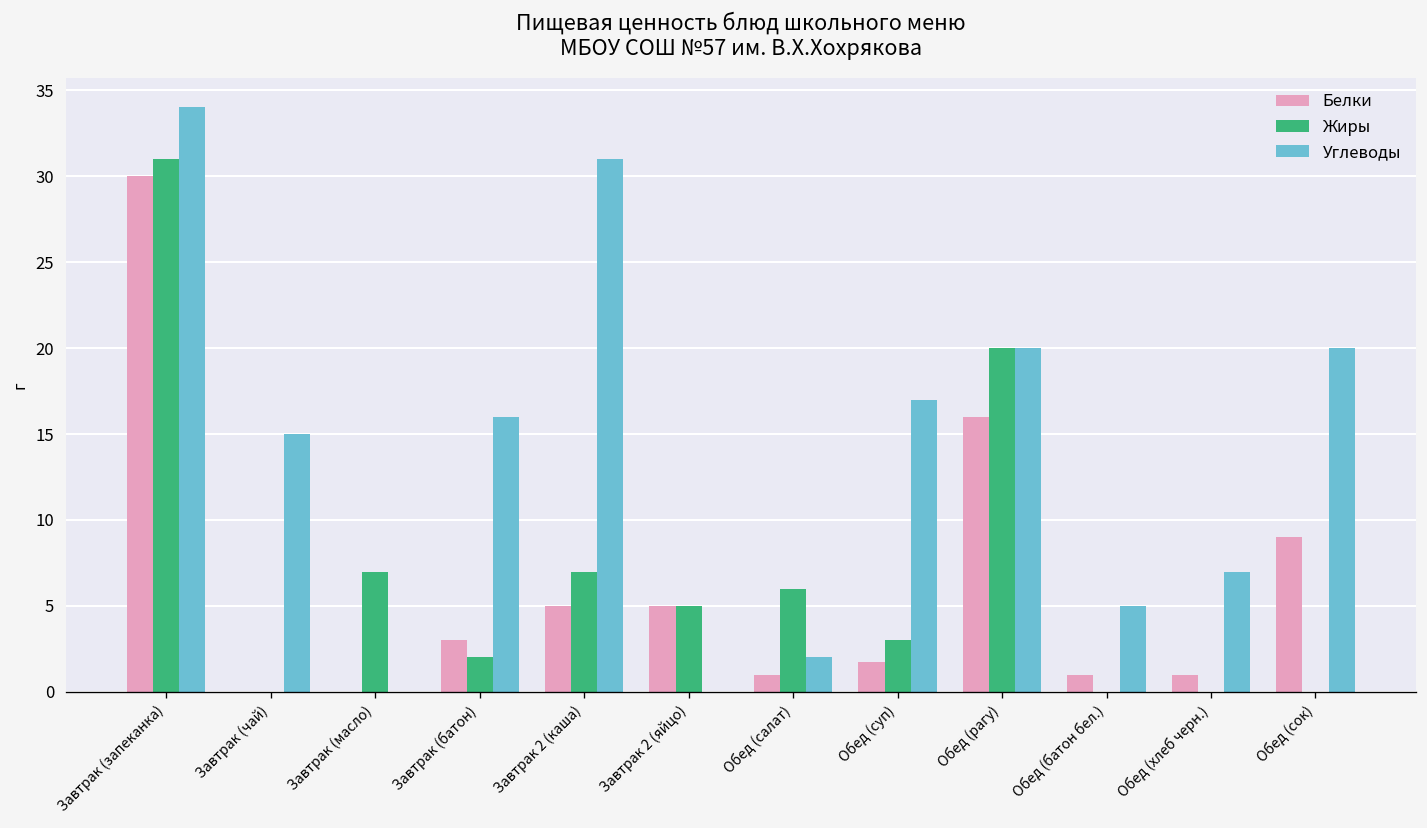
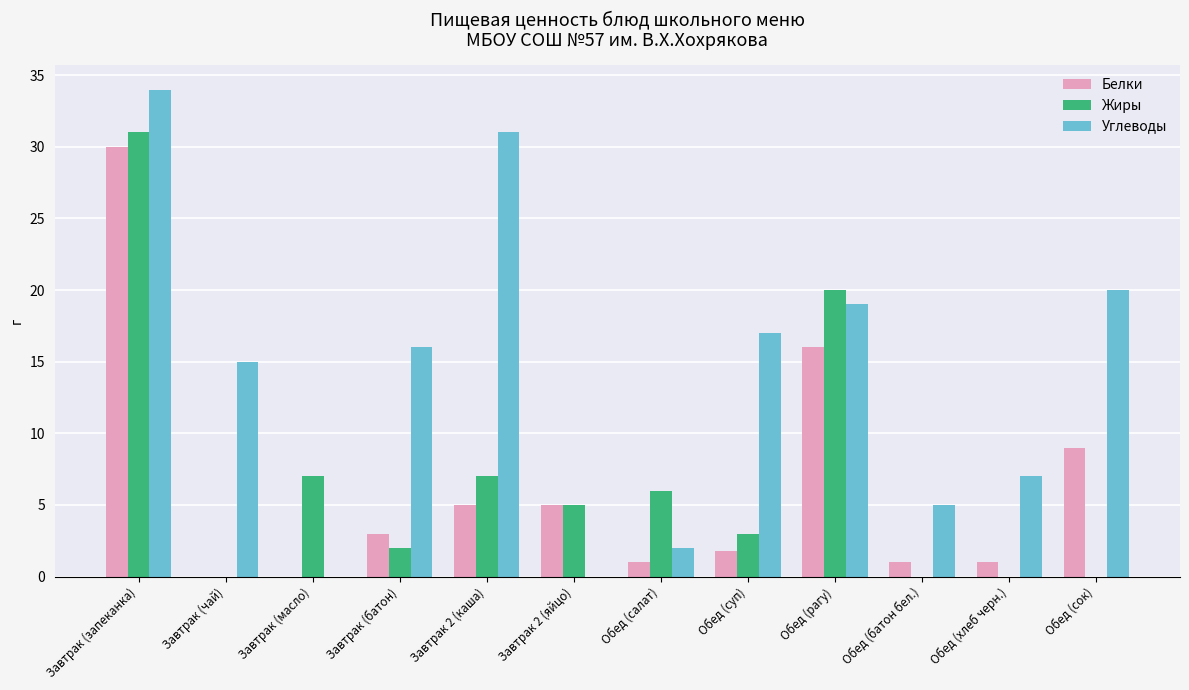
  {
    "Белки": {
      "Завтрак (запеканка)": 30,
      "Завтрак (чай)": 0,
      "Завтрак (масло)": 0,
      "Завтрак (батон)": 3,
      "Завтрак 2 (каша)": 5,
      "Завтрак 2 (яйцо)": 5,
      "Обед (салат)": 1,
      "Обед (суп)": 1.8,
      "Обед (рагу)": 16,
      "Обед (батон бел.)": 1,
      "Обед (хлеб черн.)": 1,
      "Обед (сок)": 9
    },
    "Жиры": {
      "Завтрак (запеканка)": 31,
      "Завтрак (чай)": 0,
      "Завтрак (масло)": 7,
      "Завтрак (батон)": 2,
      "Завтрак 2 (каша)": 7,
      "Завтрак 2 (яйцо)": 5,
      "Обед (салат)": 6,
      "Обед (суп)": 3,
      "Обед (рагу)": 20,
      "Обед (батон бел.)": 0,
      "Обед (хлеб черн.)": 0,
      "Обед (сок)": 0
    },
    "Углеводы": {
      "Завтрак (запеканка)": 34,
      "Завтрак (чай)": 15,
      "Завтрак (масло)": 0,
      "Завтрак (батон)": 16,
      "Завтрак 2 (каша)": 31,
      "Завтрак 2 (яйцо)": 0,
      "Обед (салат)": 2,
      "Обед (суп)": 17,
-     "Обед (рагу)": 20,
+     "Обед (рагу)": 19,
      "Обед (батон бел.)": 5,
      "Обед (хлеб черн.)": 7,
      "Обед (сок)": 20
    }
  }
